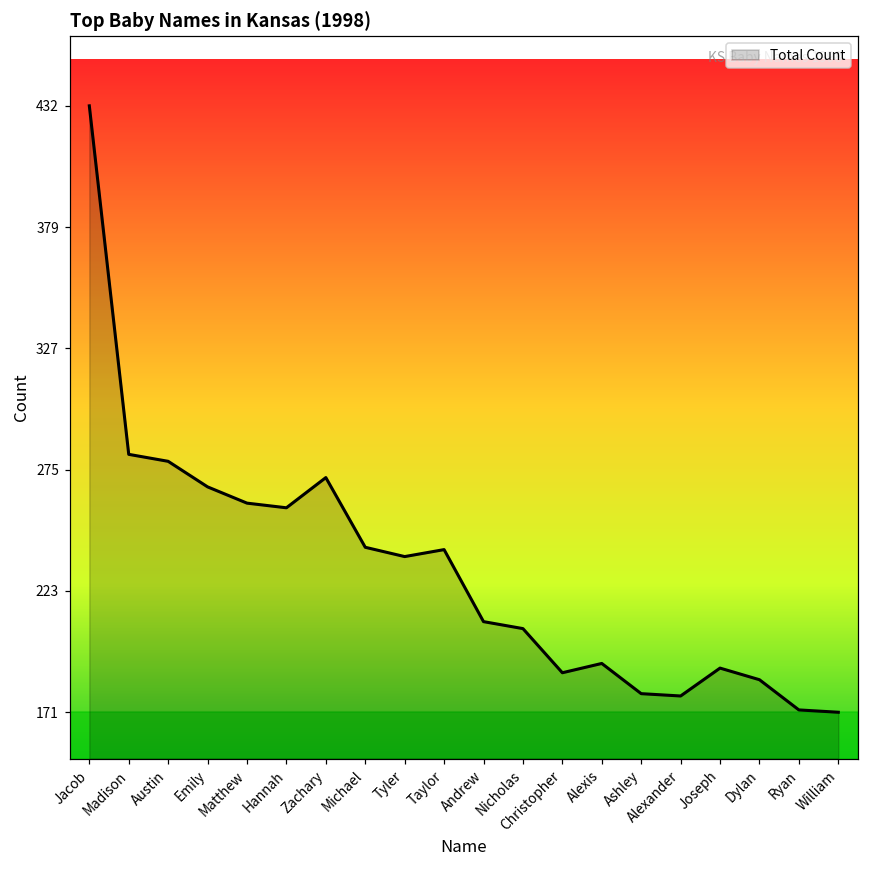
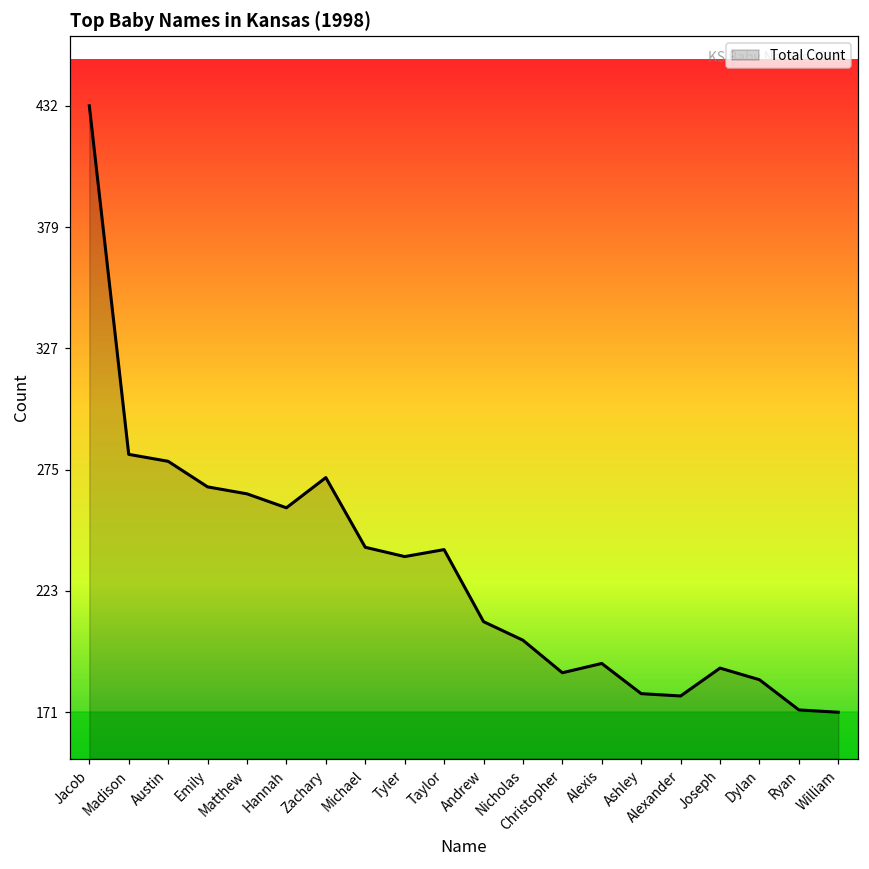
  {
    "Jacob": 432,
    "Madison": 282,
    "Austin": 279,
    "Emily": 268,
-   "Matthew": 261,
+   "Matthew": 265,
    "Hannah": 259,
    "Zachary": 272,
    "Michael": 242,
    "Tyler": 238,
    "Taylor": 241,
    "Andrew": 210,
-   "Nicholas": 207,
+   "Nicholas": 202,
    "Christopher": 188,
    "Alexis": 192,
    "Ashley": 179,
    "Alexander": 178,
    "Joseph": 190,
    "Dylan": 185,
    "Ryan": 172
  }
